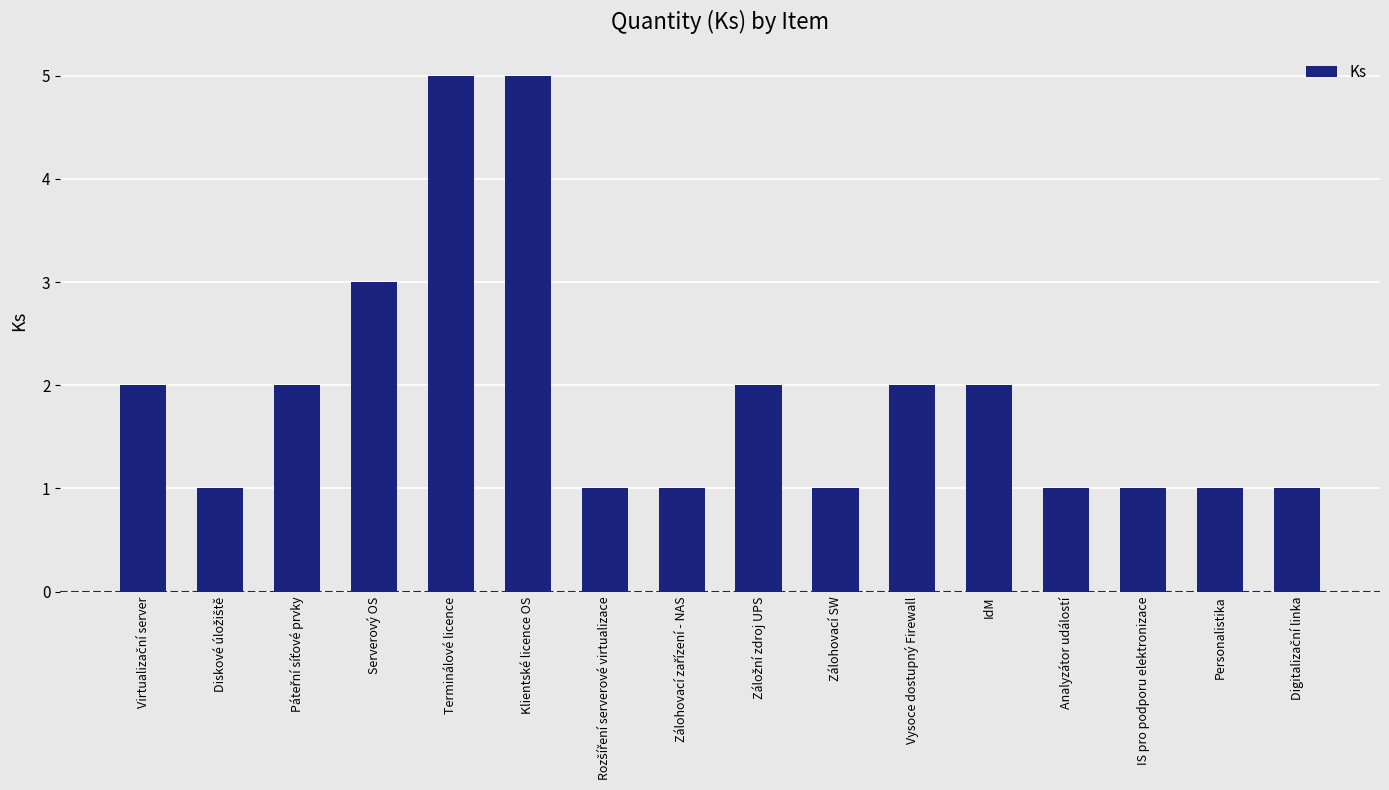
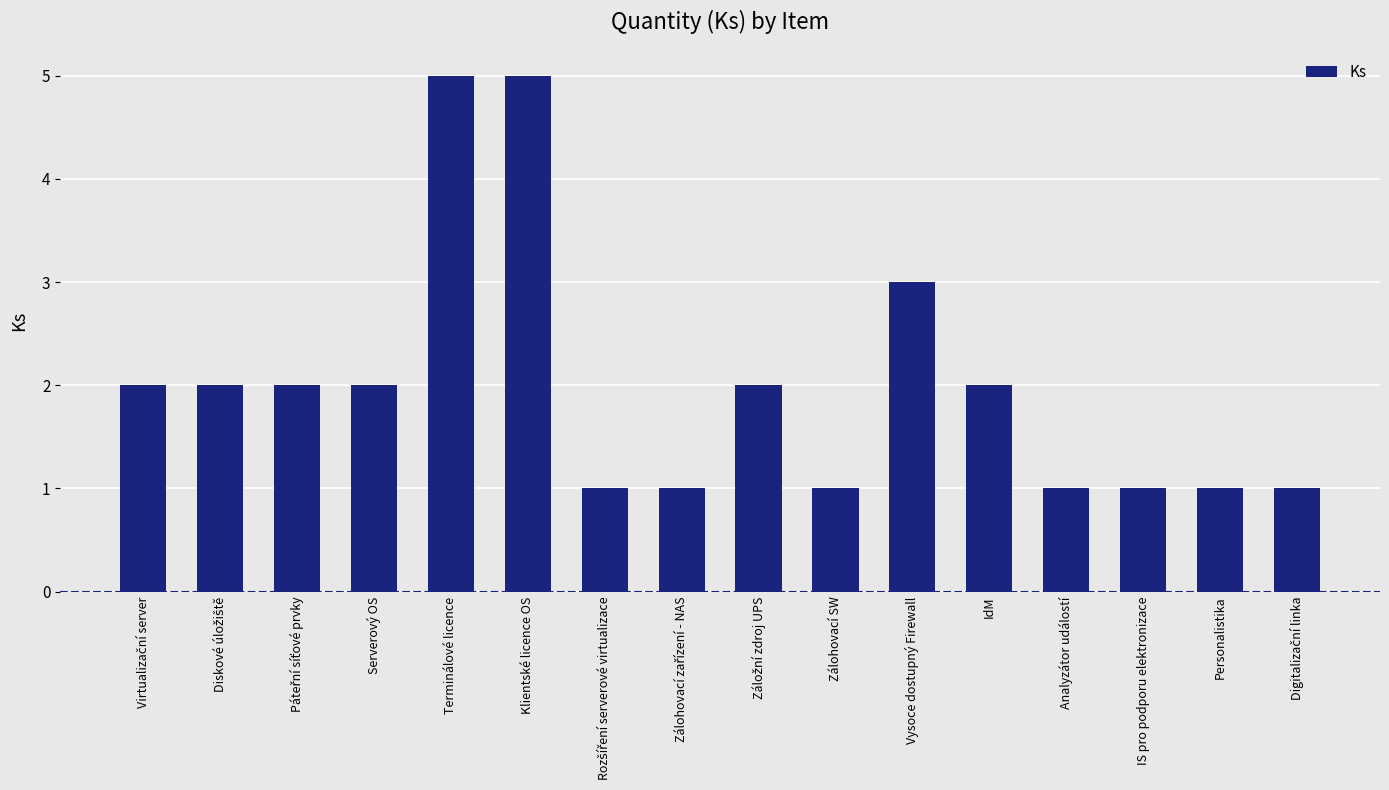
  {
    "Virtualizační server": 2,
-   "Diskové úložiště": 1,
+   "Diskové úložiště": 2,
    "Páteřní síťové prvky": 2,
-   "Serverový OS": 3,
+   "Serverový OS": 2,
    "Terminálové licence": 5,
    "Klientské licence OS": 5,
    "Rozšíření serverové virtualizace": 1,
    "Zálohovací zařízení - NAS": 1,
    "Záložní zdroj UPS": 2,
    "Zálohovací SW": 1,
-   "Vysoce dostupný Firewall": 2,
+   "Vysoce dostupný Firewall": 3,
    "IdM": 2,
    "Analyzátor událostí": 1,
    "IS pro podporu elektronizace": 1,
    "Personalistika": 1,
    "Digitalizační linka": 1
  }
